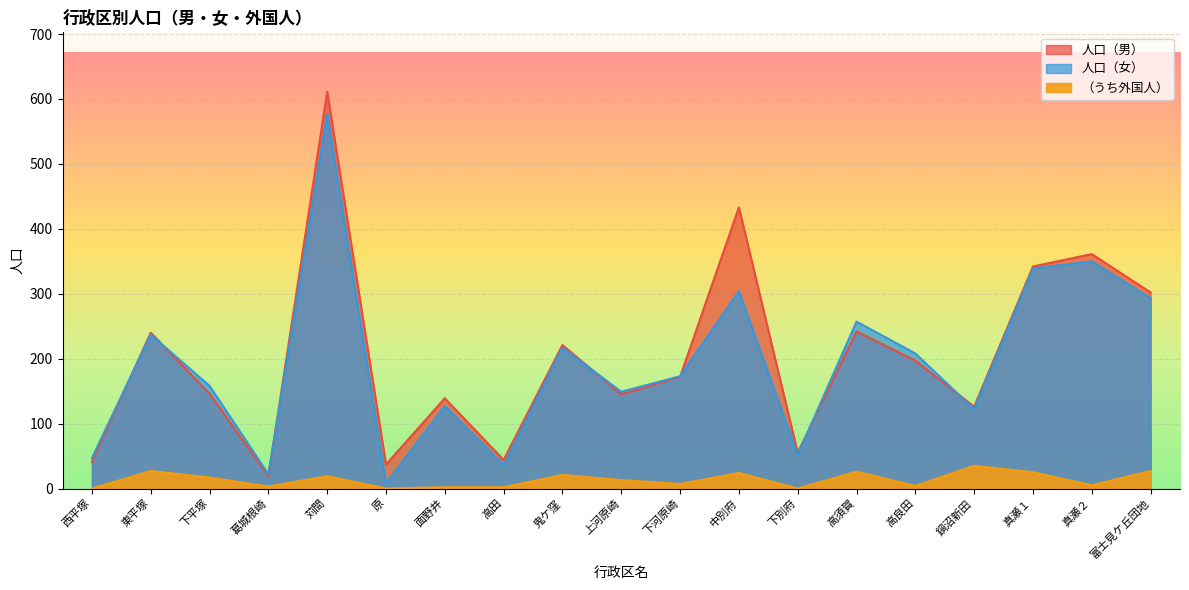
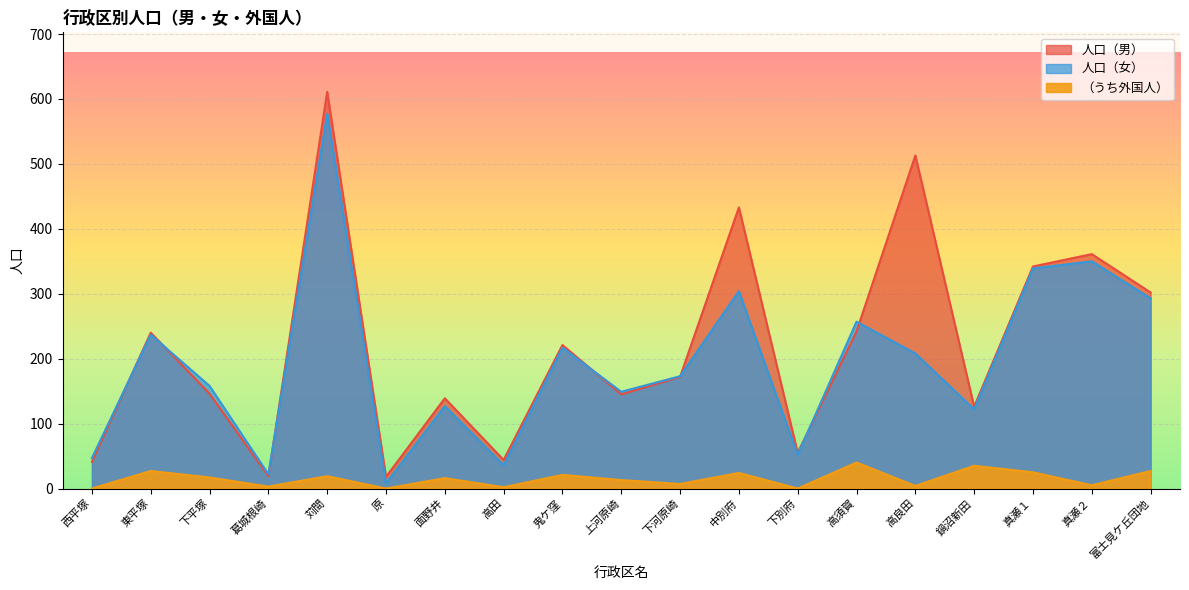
  {
    "人口（男）": {
      "西平塚": 40,
      "下平塚": 150,
      "苅間": 610,
-     "原": 40,
+     "原": 20,
      "面野井": 140,
      "高田": 40,
      "鬼ケ窪": 220,
      "上河原崎": 150,
      "中別府": 430,
      "高須賀": 240,
-     "高良田": 200,
+     "高良田": 510,
      "鍋沼新田": 130,
      "真瀬２": 360,
      "富士見ケ丘団地": 300
    },
    "人口（女）": {
      "西平塚": 50,
      "下平塚": 160,
      "苅間": 580,
      "原": 10,
      "面野井": 130,
      "高田": 40,
      "鬼ケ窪": 220,
      "上河原崎": 150,
      "中別府": 300,
      "高須賀": 260,
      "高良田": 210,
      "鍋沼新田": 120,
      "真瀬２": 350,
      "富士見ケ丘団地": 290
    },
    "（うち外国人）": {
      "西平塚": 0,
      "東平塚": 30,
      "下平塚": 20,
      "葛城根崎": 0,
      "苅間": 20,
      "原": 0,
-     "面野井": 0,
+     "面野井": 20,
      "高田": 0,
      "鬼ケ窪": 20,
      "上河原崎": 10,
      "下河原崎": 10,
      "中別府": 20,
      "下別府": 0,
-     "高須賀": 30,
+     "高須賀": 40,
      "高良田": 0,
      "鍋沼新田": 40,
      "真瀬１": 30,
      "真瀬２": 10,
      "富士見ケ丘団地": 30
    }
  }
